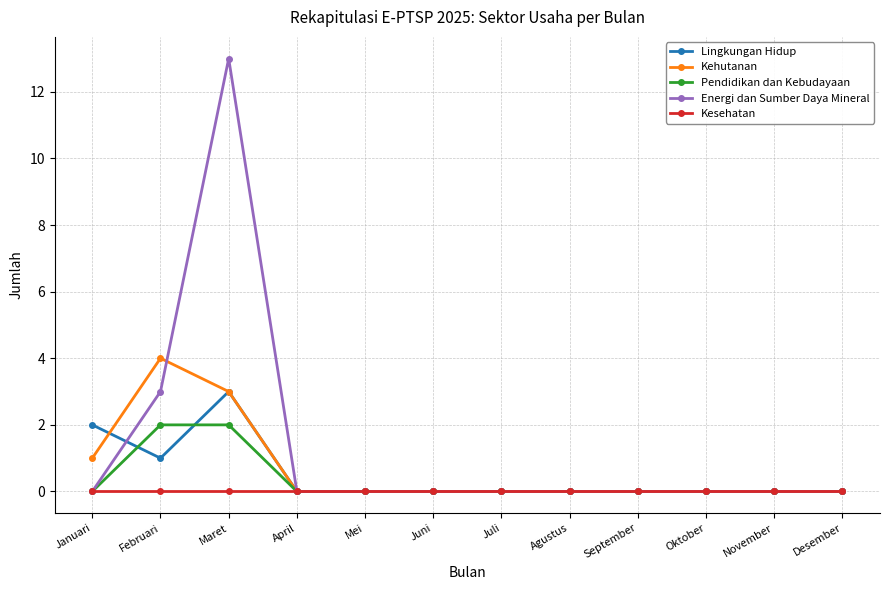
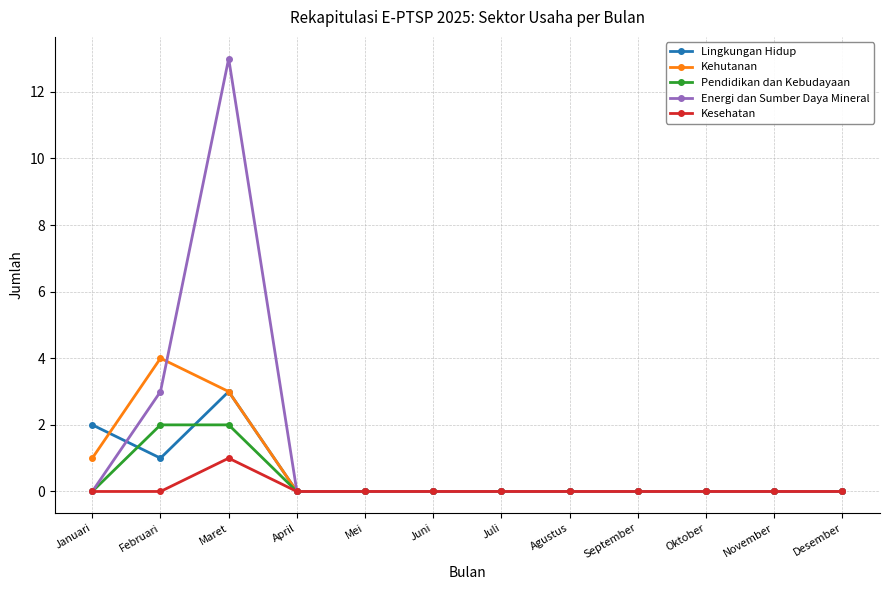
  {
    "Lingkungan Hidup": {
      "Januari": 2,
      "Februari": 1
    },
    "Kehutanan": {
      "Januari": 1,
      "Februari": 4
    },
    "Pendidikan dan Kebudayaan": {
      "Februari": 2,
      "Maret": 2
    },
    "Energi dan Sumber Daya Mineral": {
      "Februari": 3,
      "Maret": 13
    },
    "Kesehatan": {
      "Februari": 0,
-     "Maret": 0
+     "Maret": 1
    }
  }
